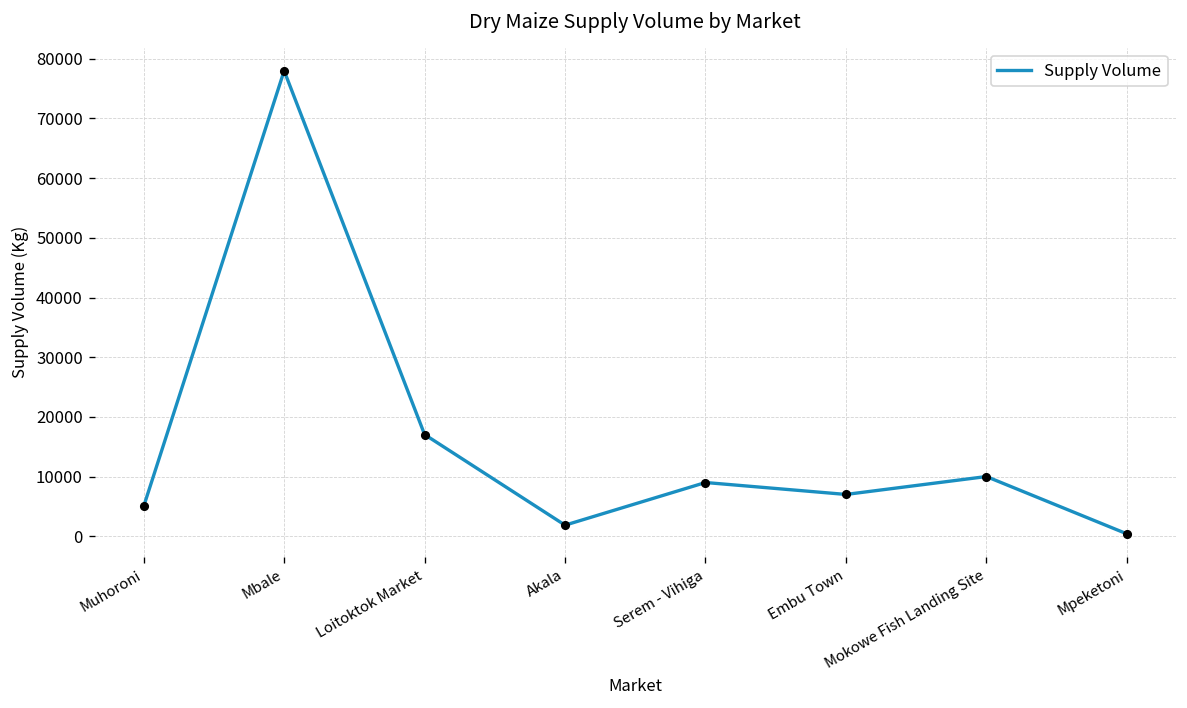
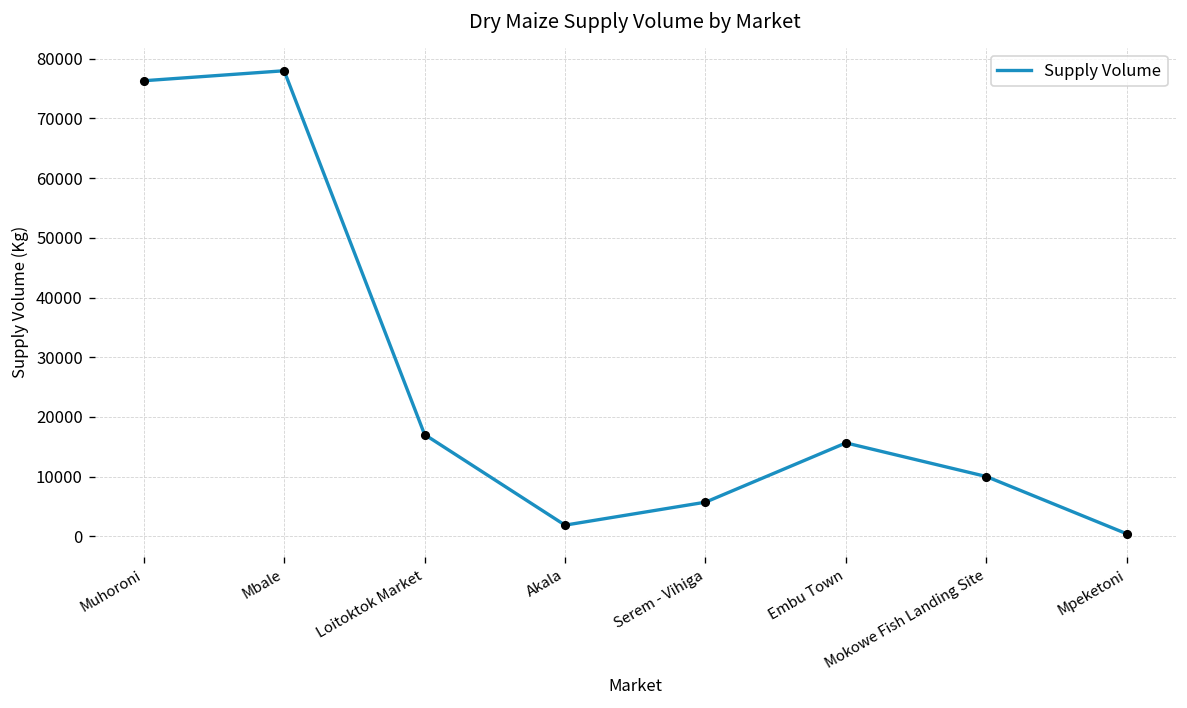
  {
-   "Muhoroni": 5000,
+   "Muhoroni": 76000,
    "Mbale": 78000,
    "Loitoktok Market": 17000,
    "Akala": 2000,
-   "Serem - Vihiga": 9000,
-   "Embu Town": 7000,
+   "Serem - Vihiga": 6000,
+   "Embu Town": 16000,
    "Mokowe Fish Landing Site": 10000,
    "Mpeketoni": 0
  }
